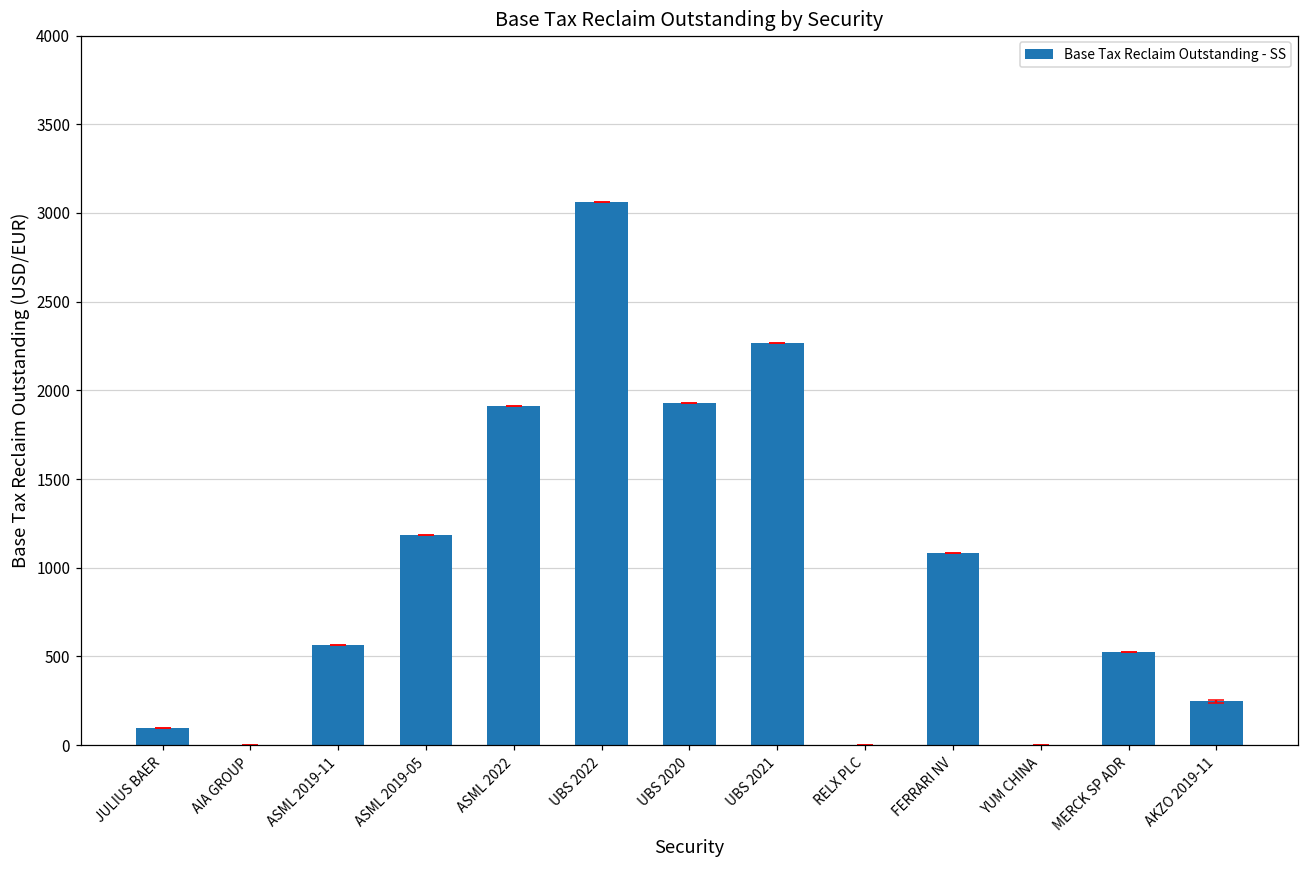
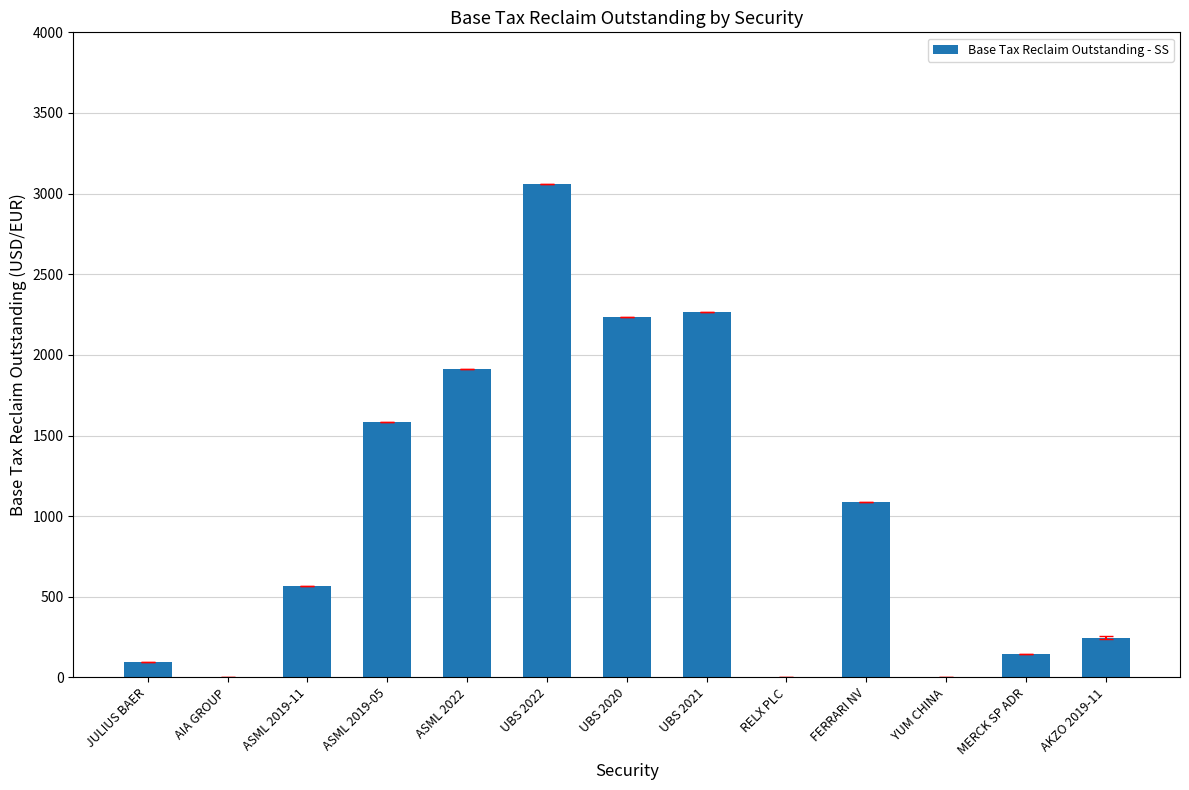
  {
    "Base Tax Reclaim Outstanding - SS": {
      "JULIUS BAER": 100,
      "AIA GROUP": 0,
      "ASML 2019-11": 570,
-     "ASML 2019-05": 1180,
+     "ASML 2019-05": 1580,
      "ASML 2022": 1910,
      "UBS 2022": 3060,
-     "UBS 2020": 1930,
+     "UBS 2020": 2240,
      "UBS 2021": 2270,
      "RELX PLC": 0,
      "FERRARI NV": 1090,
      "YUM CHINA": 0,
-     "MERCK SP ADR": 520,
+     "MERCK SP ADR": 150,
      "AKZO 2019-11": 250
    }
  }
